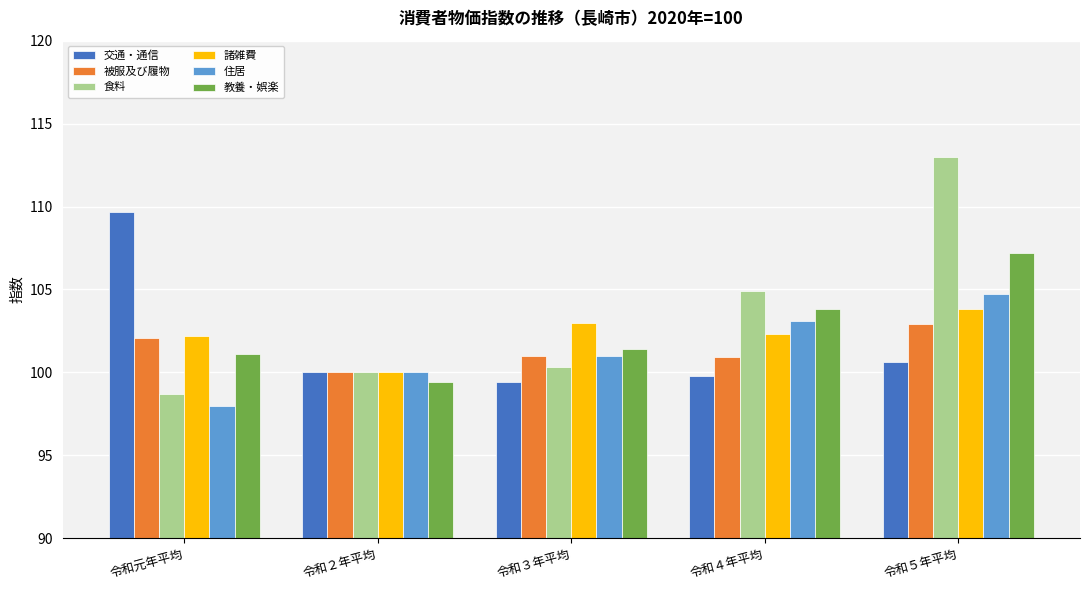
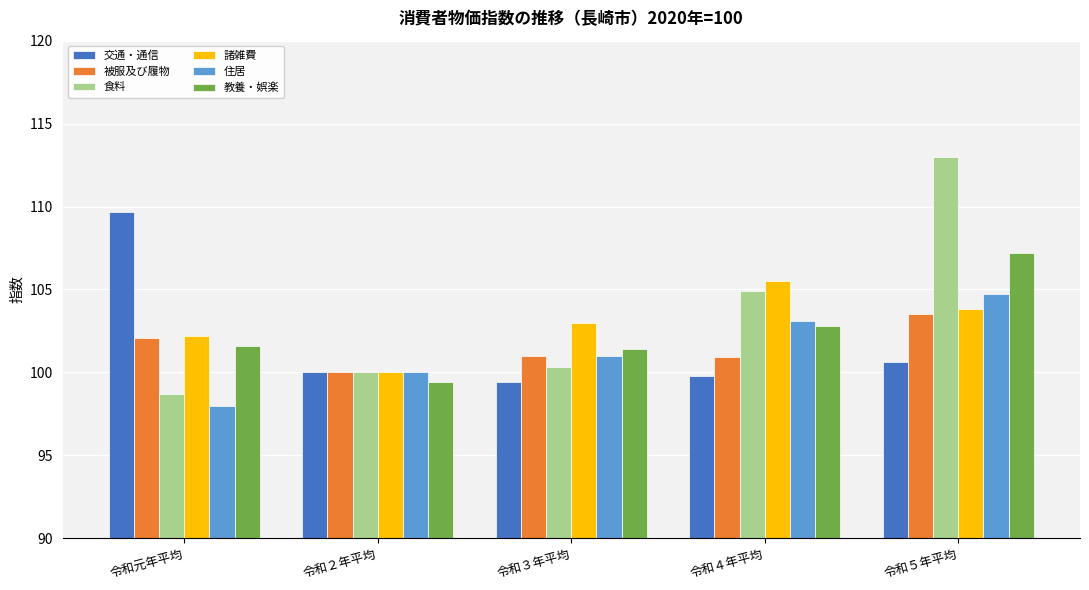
  {
    "被服及び履物": {
      "令和元年平均": 102.1,
      "令和２年平均": 100.0,
      "令和３年平均": 101.0,
      "令和４年平均": 100.9,
-     "令和５年平均": 102.9
+     "令和５年平均": 103.5
    },
    "食料": {
      "令和元年平均": 98.7,
      "令和２年平均": 100.0,
      "令和３年平均": 100.3,
      "令和４年平均": 104.9,
      "令和５年平均": 113.0
    },
    "諸雑費": {
      "令和元年平均": 102.2,
      "令和２年平均": 100.0,
      "令和３年平均": 103.0,
-     "令和４年平均": 102.3,
+     "令和４年平均": 105.5,
      "令和５年平均": 103.8
    },
    "教養・娯楽": {
-     "令和元年平均": 101.1,
+     "令和元年平均": 101.6,
      "令和２年平均": 99.4,
      "令和３年平均": 101.4,
-     "令和４年平均": 103.8,
+     "令和４年平均": 102.8,
      "令和５年平均": 107.2
    }
  }
